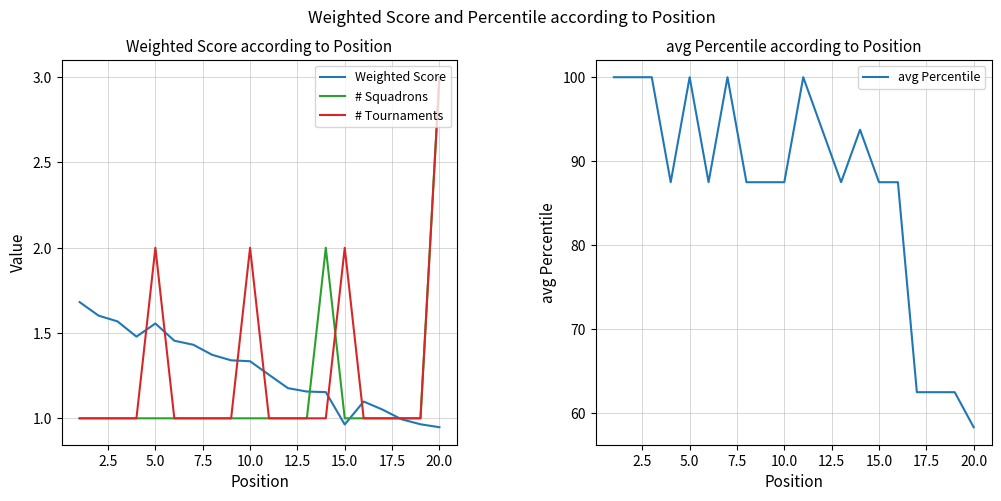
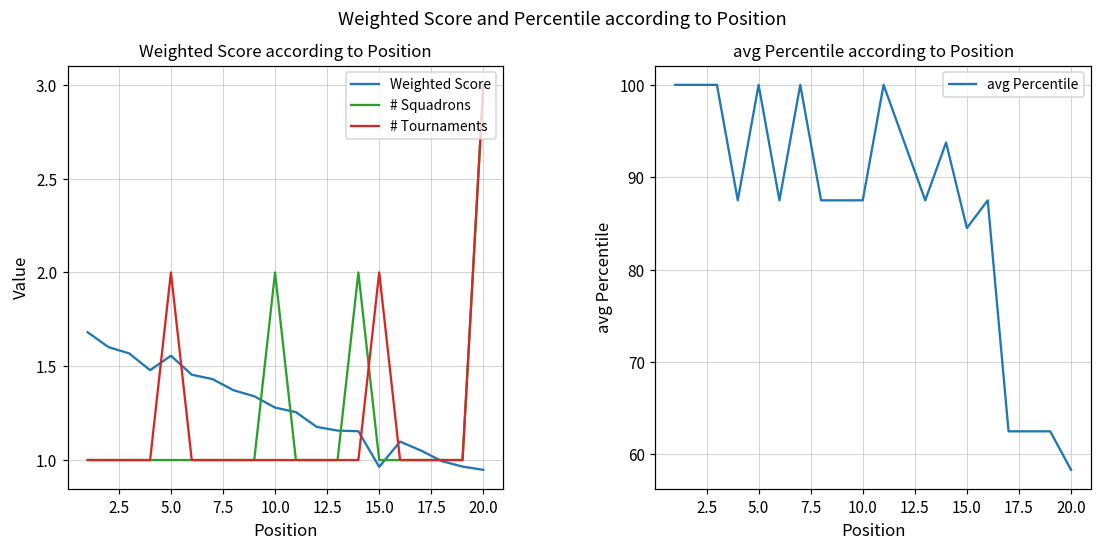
  {
    "Weighted Score according to Position": {
      "Weighted Score": {
        "5.0": 1.56,
-       "10.0": 1.33,
+       "10.0": 1.28,
        "15.0": 0.96,
        "20.0": 0.95
      },
      "# Squadrons": {
        "5.0": 1,
-       "10.0": 1,
+       "10.0": 2,
        "15.0": 1
      },
      "# Tournaments": {
        "5.0": 2,
-       "10.0": 2,
+       "10.0": 1,
        "15.0": 2
      }
    },
    "avg Percentile according to Position": {
      "5.0": 100,
      "10.0": 88,
-     "15.0": 88,
+     "15.0": 85,
      "20.0": 58
    }
  }
